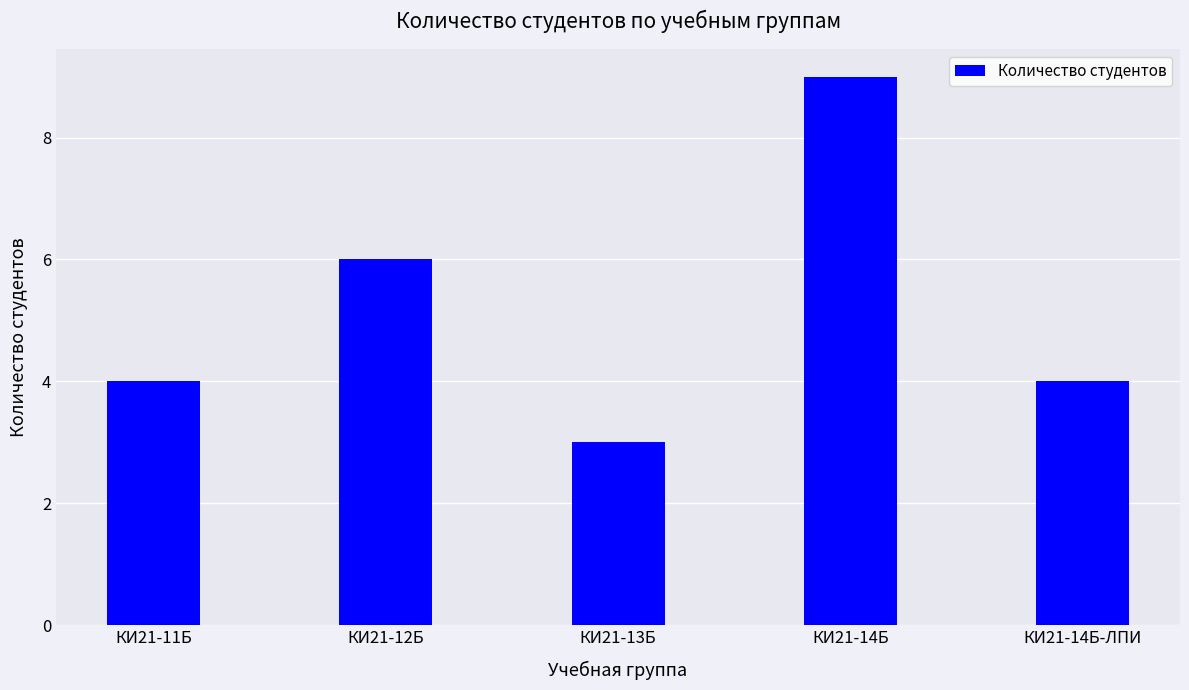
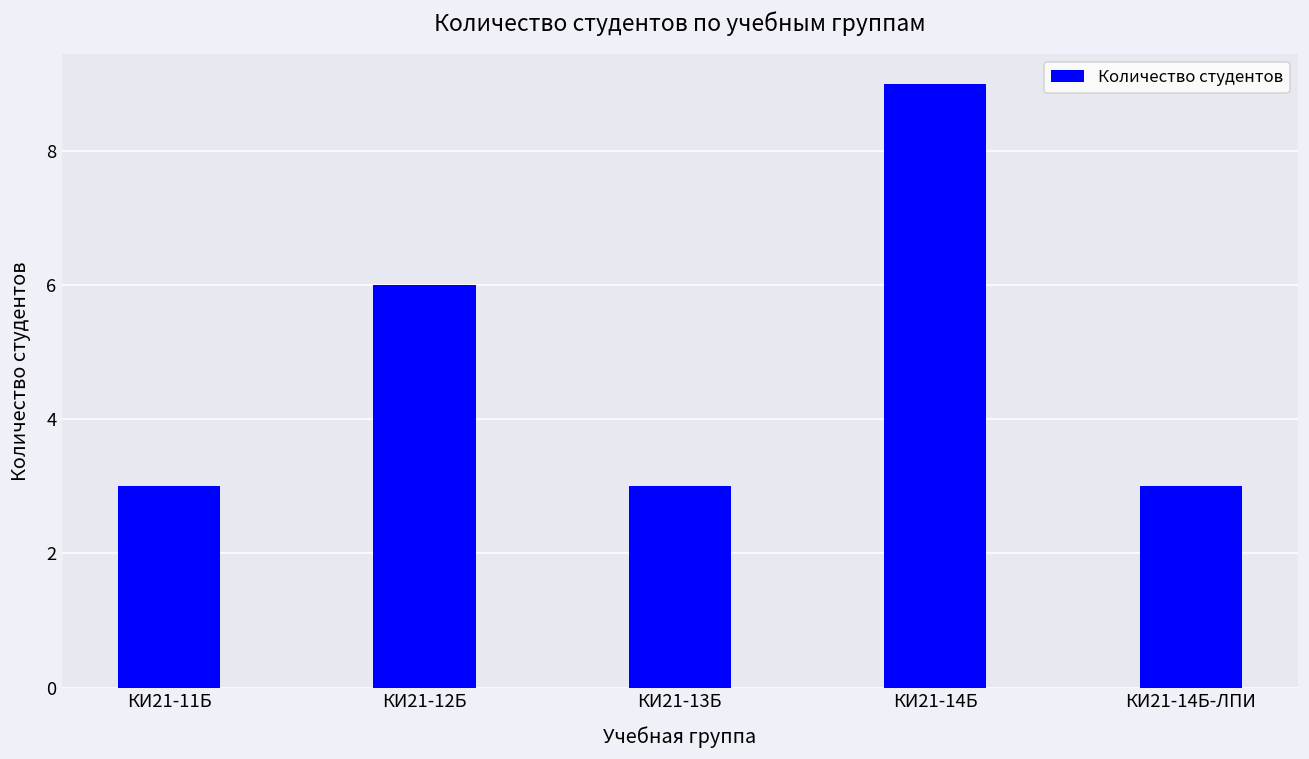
  {
-   "КИ21-11Б": 4,
+   "КИ21-11Б": 3,
    "КИ21-12Б": 6,
    "КИ21-13Б": 3,
    "КИ21-14Б": 9,
-   "КИ21-14Б-ЛПИ": 4
+   "КИ21-14Б-ЛПИ": 3
  }
